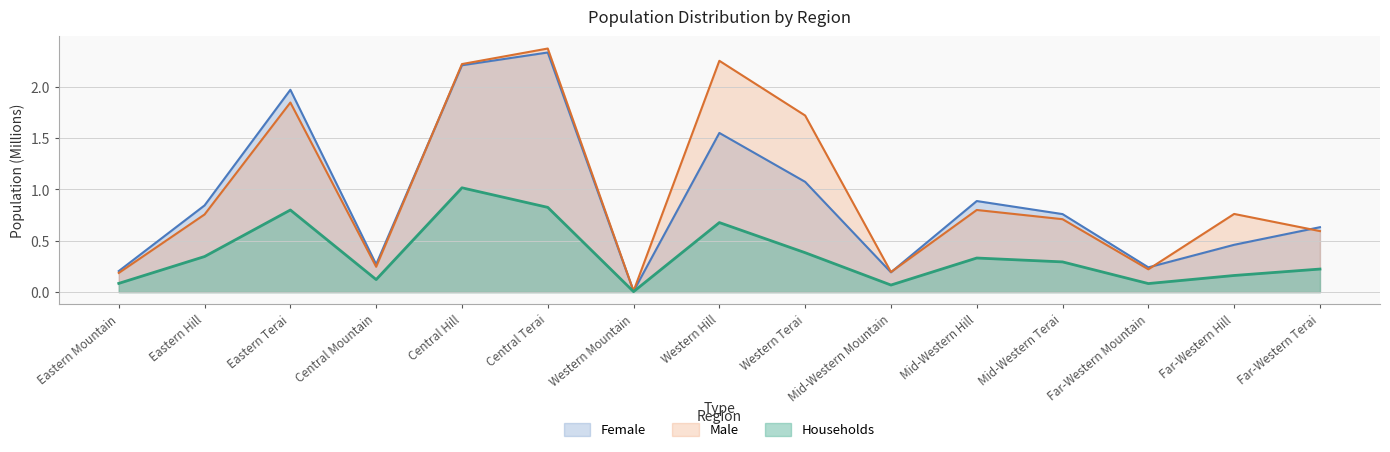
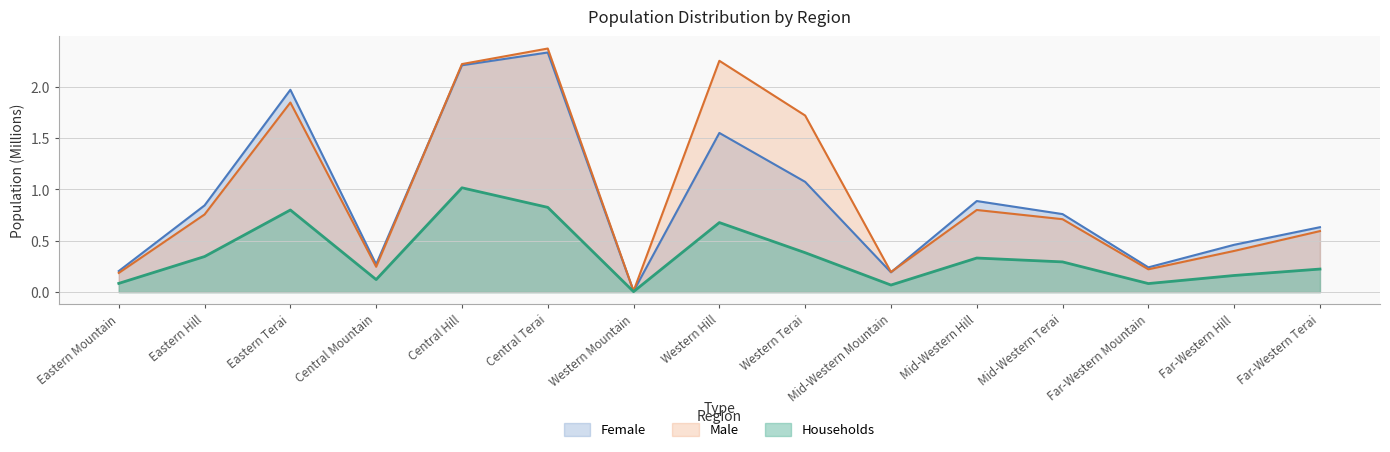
  {
    "Male": {
      "Eastern Hill": 0.76,
      "Eastern Terai": 1.85,
      "Central Terai": 2.37,
      "Western Hill": 2.25,
      "Western Terai": 1.72,
      "Mid-Western Hill": 0.80,
      "Mid-Western Terai": 0.71,
-     "Far-Western Hill": 0.76,
+     "Far-Western Hill": 0.40,
      "Far-Western Terai": 0.59
    }
  }
